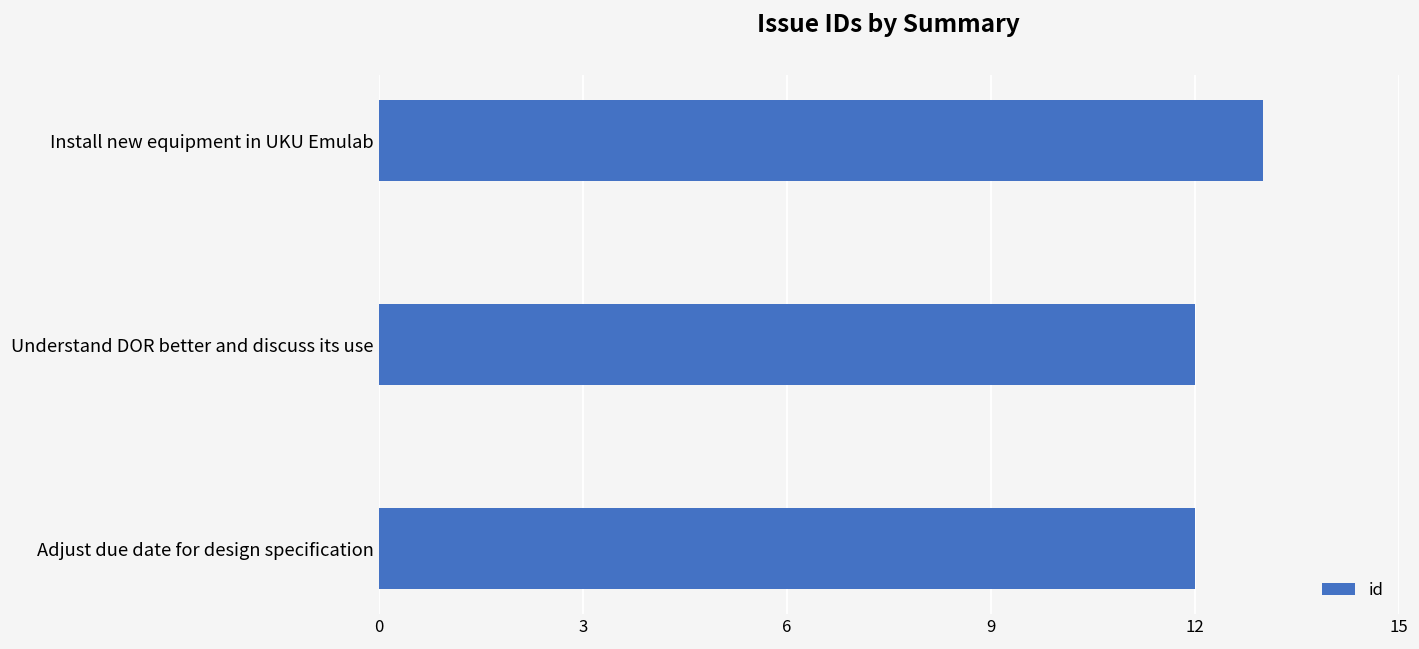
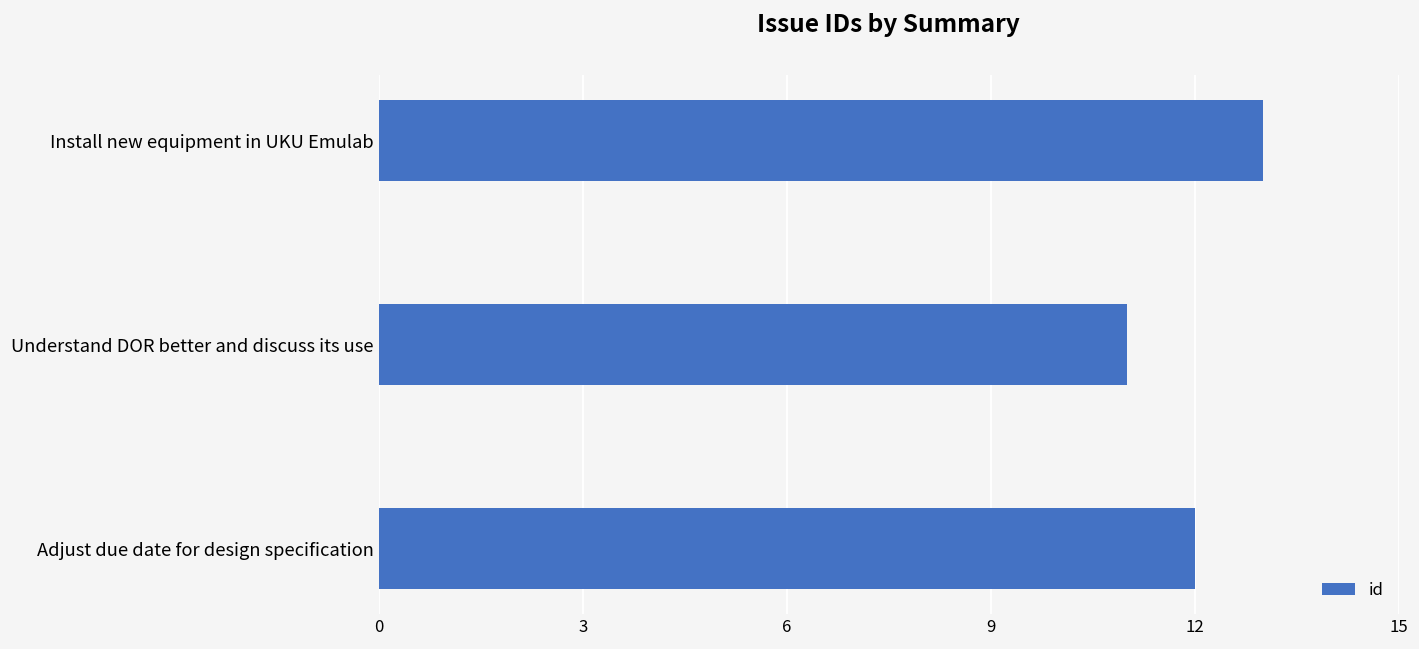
  {
    "Install new equipment in UKU Emulab": 13,
-   "Understand DOR better and discuss its use": 12,
+   "Understand DOR better and discuss its use": 11,
    "Adjust due date for design specification": 12
  }
